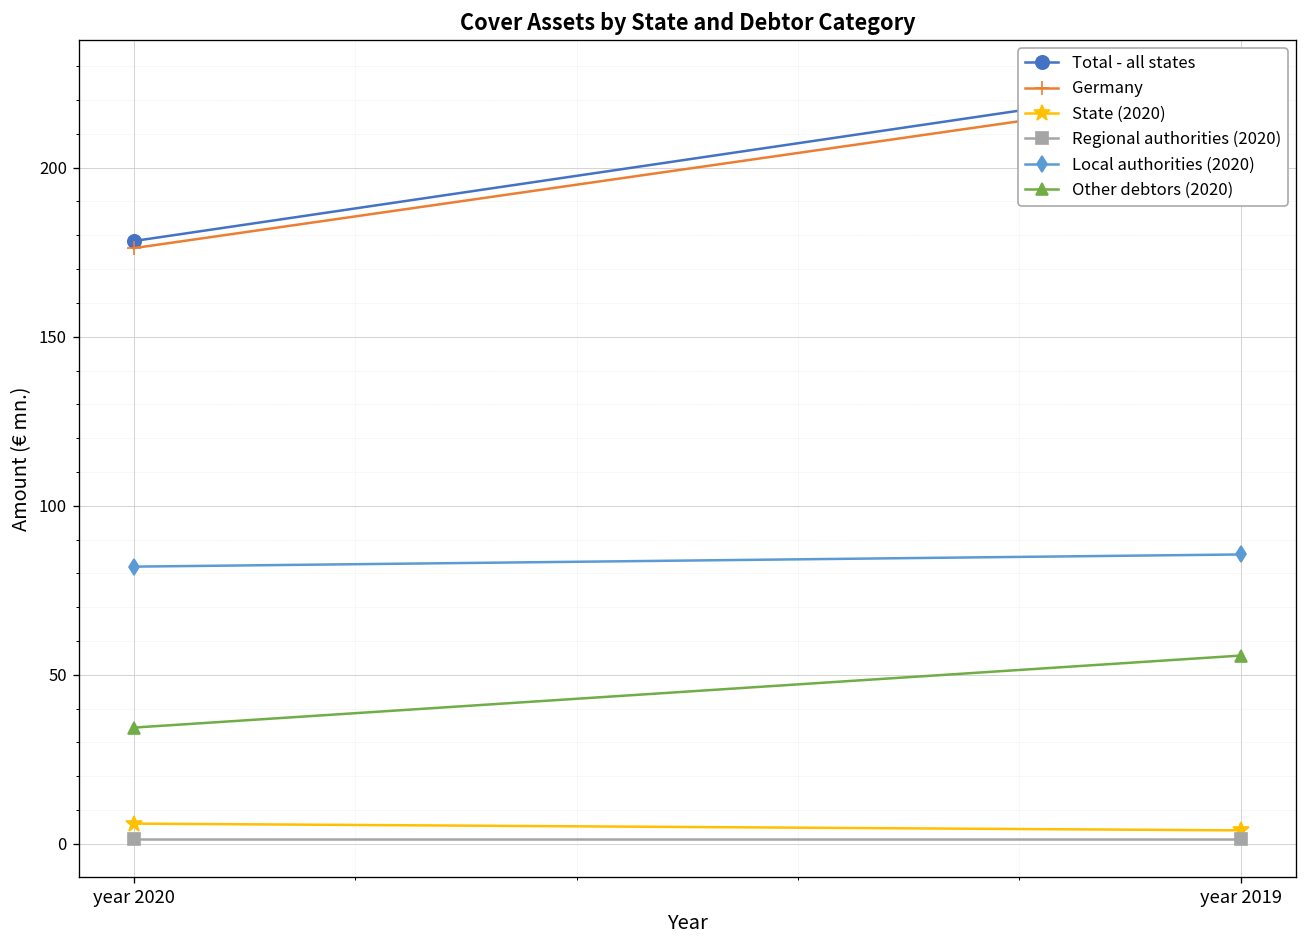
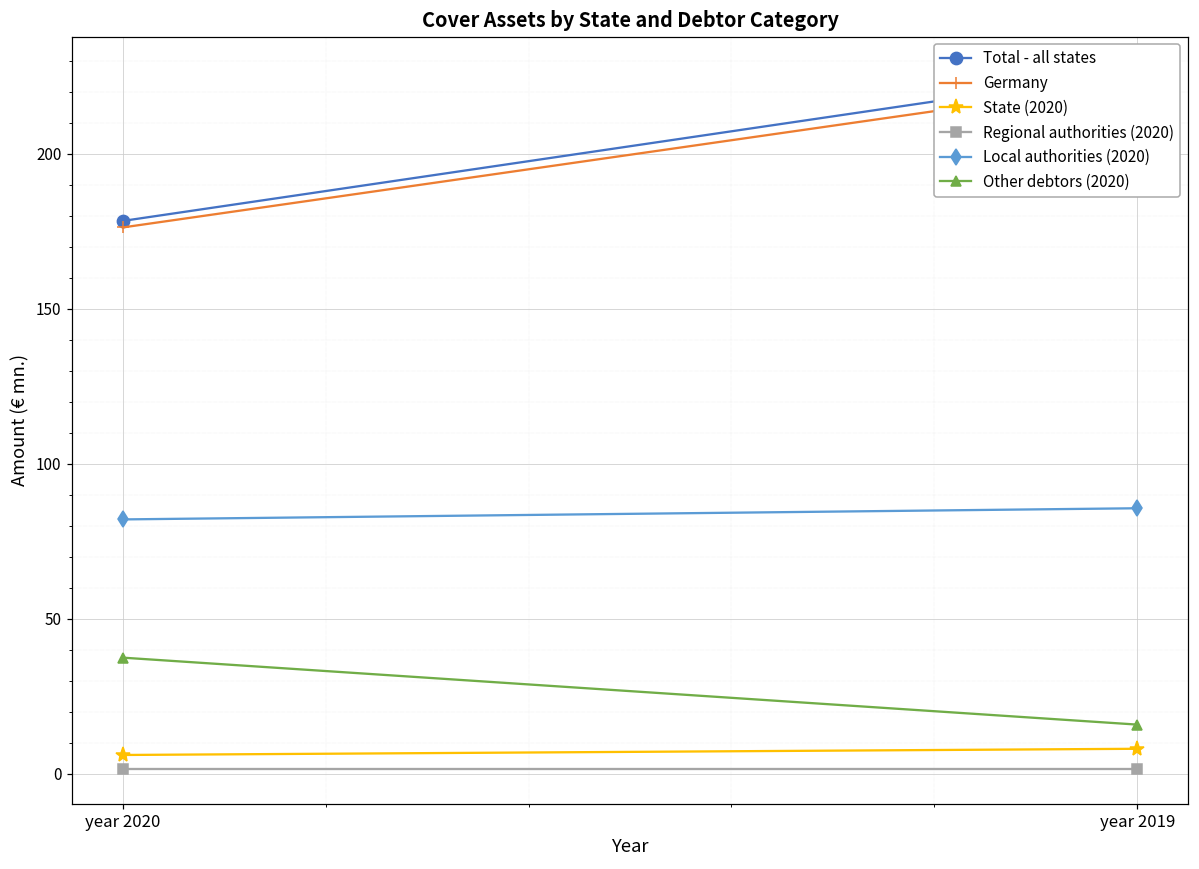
  {
    "Germany": {
      "year 2020": 176
    },
    "State (2020)": {
      "year 2020": 6,
-     "year 2019": 4
+     "year 2019": 8
    },
    "Regional authorities (2020)": {
      "year 2020": 2,
      "year 2019": 2
    },
    "Other debtors (2020)": {
-     "year 2020": 34,
-     "year 2019": 56
+     "year 2020": 37,
+     "year 2019": 16
    }
  }
